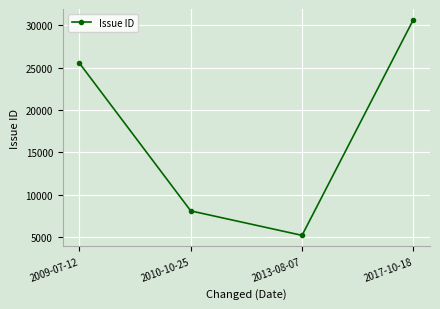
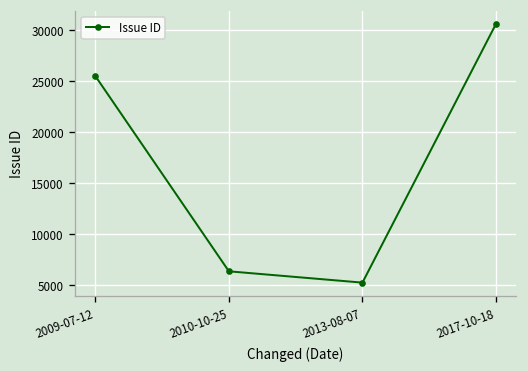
  {
    "2009-07-12": 26000,
-   "2010-10-25": 8000,
+   "2010-10-25": 6000,
    "2013-08-07": 5000,
    "2017-10-18": 31000
  }
